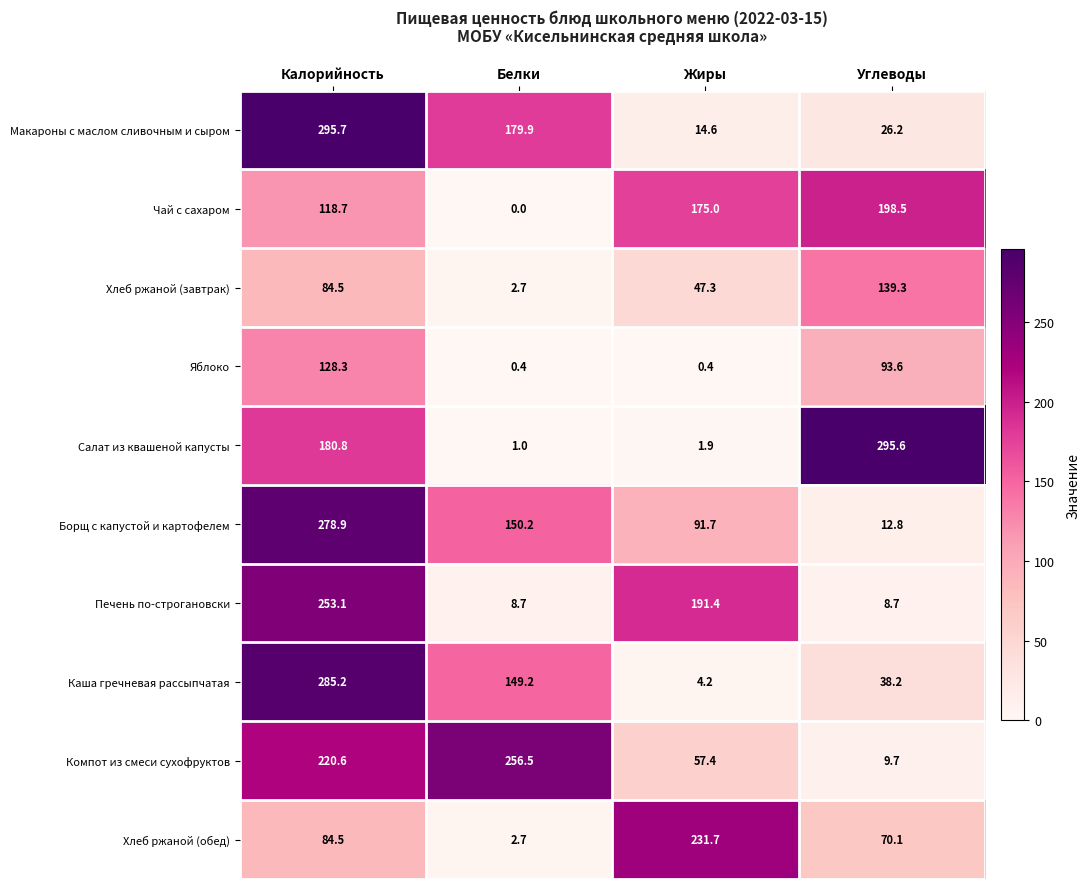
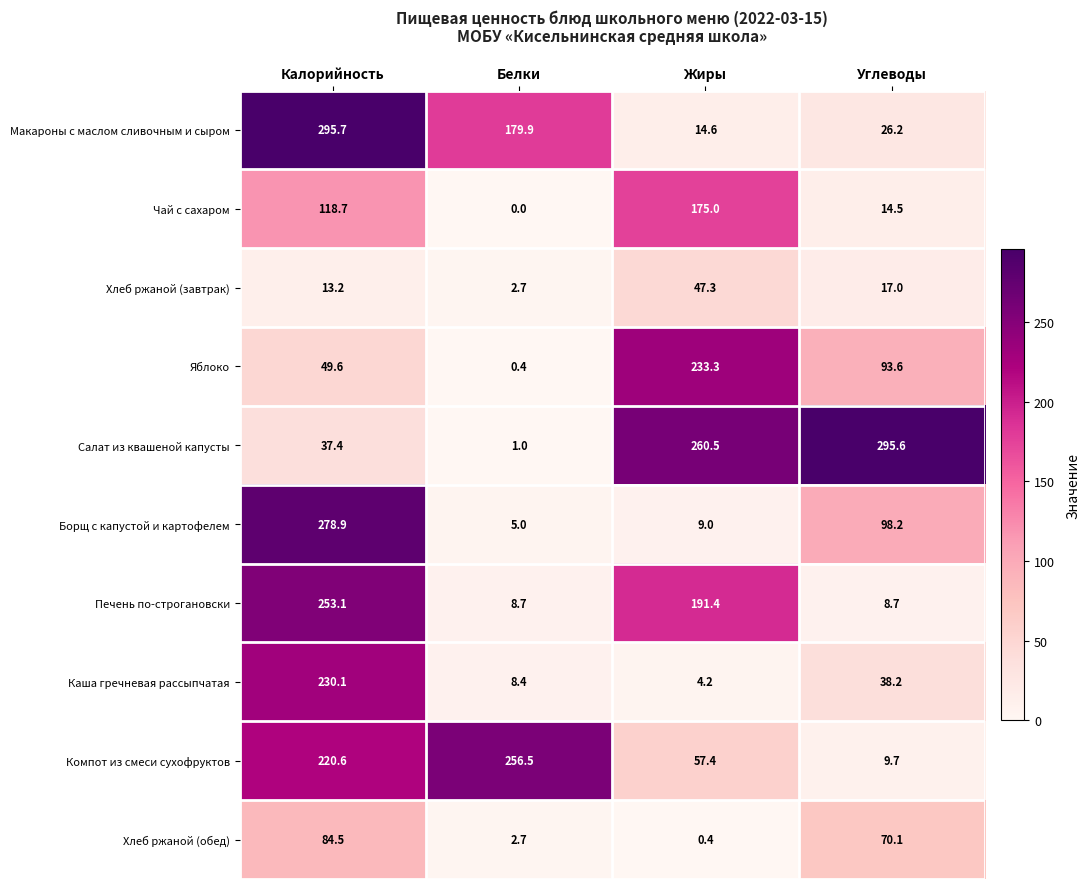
  {
    "Макароны с маслом сливочным и сыром": {
      "Калорийность": 295.7,
      "Белки": 179.9,
      "Жиры": 14.6,
      "Углеводы": 26.2
    },
    "Чай с сахаром": {
      "Калорийность": 118.7,
      "Белки": 0.0,
      "Жиры": 175.0,
-     "Углеводы": 198.5
+     "Углеводы": 14.5
    },
    "Хлеб ржаной (завтрак)": {
-     "Калорийность": 84.5,
+     "Калорийность": 13.2,
      "Белки": 2.7,
      "Жиры": 47.3,
-     "Углеводы": 139.3
+     "Углеводы": 17.0
    },
    "Яблоко": {
-     "Калорийность": 128.3,
+     "Калорийность": 49.6,
      "Белки": 0.4,
-     "Жиры": 0.4,
+     "Жиры": 233.3,
      "Углеводы": 93.6
    },
    "Салат из квашеной капусты": {
-     "Калорийность": 180.8,
+     "Калорийность": 37.4,
      "Белки": 1.0,
-     "Жиры": 1.9,
+     "Жиры": 260.5,
      "Углеводы": 295.6
    },
    "Борщ с капустой и картофелем": {
      "Калорийность": 278.9,
-     "Белки": 150.2,
-     "Жиры": 91.7,
-     "Углеводы": 12.8
+     "Белки": 5.0,
+     "Жиры": 9.0,
+     "Углеводы": 98.2
    },
    "Печень по-строгановски": {
      "Калорийность": 253.1,
      "Белки": 8.7,
      "Жиры": 191.4,
      "Углеводы": 8.7
    },
    "Каша гречневая рассыпчатая": {
-     "Калорийность": 285.2,
-     "Белки": 149.2,
+     "Калорийность": 230.1,
+     "Белки": 8.4,
      "Жиры": 4.2,
      "Углеводы": 38.2
    },
    "Компот из смеси сухофруктов": {
      "Калорийность": 220.6,
      "Белки": 256.5,
      "Жиры": 57.4,
      "Углеводы": 9.7
    },
    "Хлеб ржаной (обед)": {
      "Калорийность": 84.5,
      "Белки": 2.7,
-     "Жиры": 231.7,
+     "Жиры": 0.4,
      "Углеводы": 70.1
    }
  }
